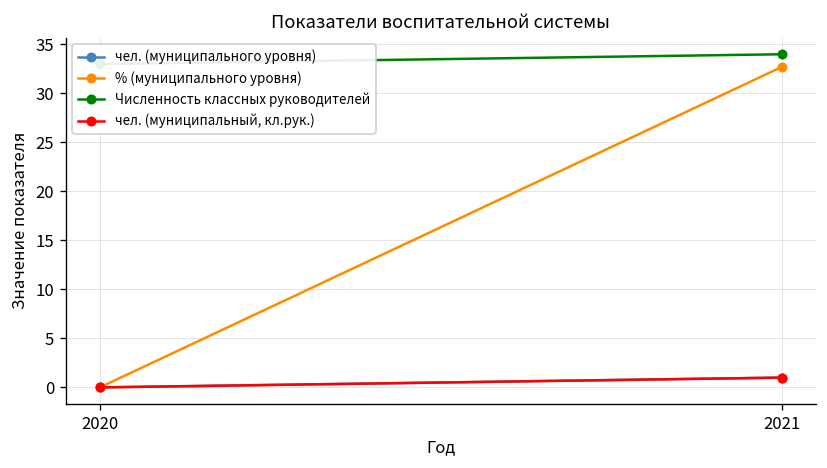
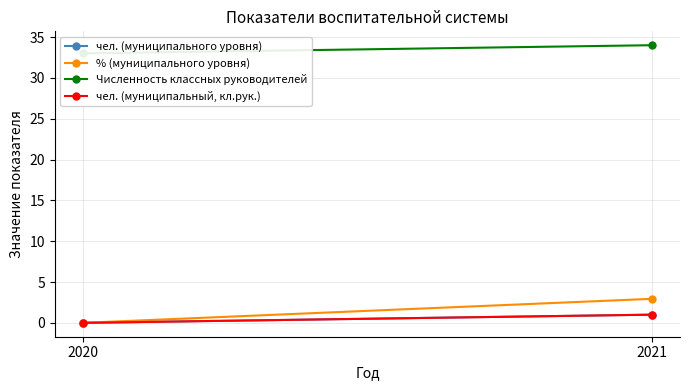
  {
    "чел. (муниципальный, кл.рук.)": {
      "2021": 1
    },
    "% (муниципального уровня)": {
-     "2021": 33
+     "2021": 3
    },
    "Численность классных руководителей": {
      "2021": 34
    }
  }
